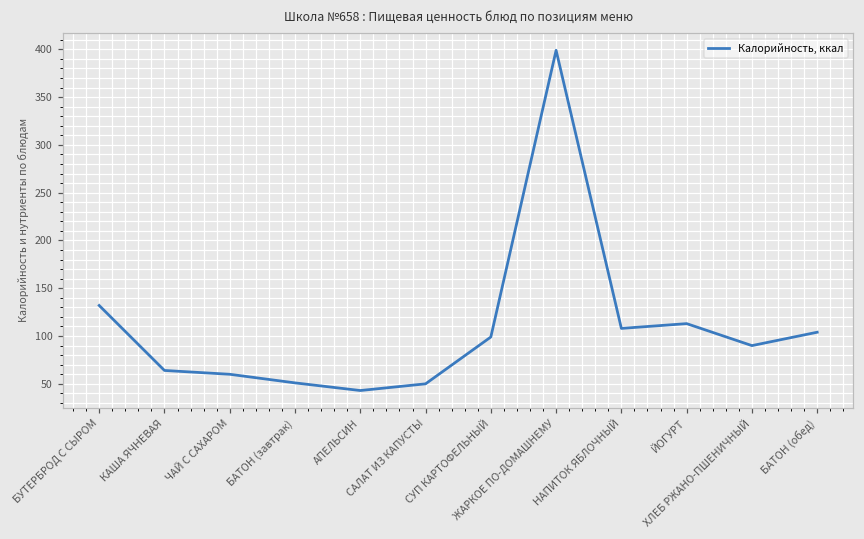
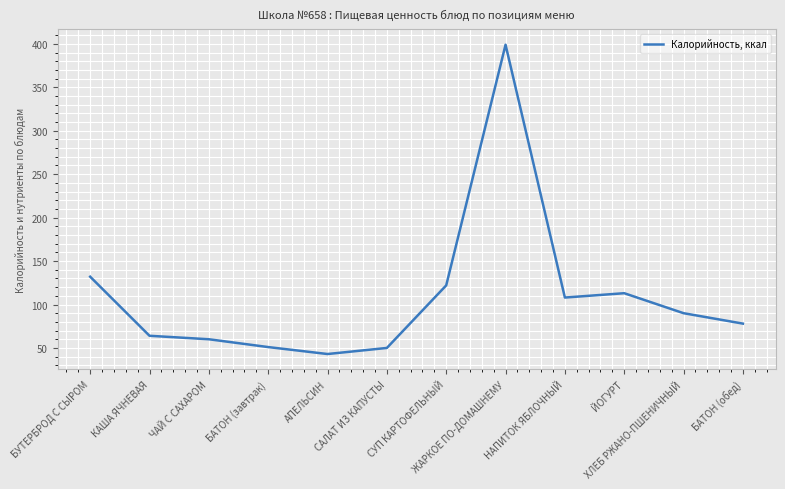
  {
    "БУТЕРБРОД С СЫРОМ": 130,
    "КАША ЯЧНЕВАЯ": 60,
    "ЧАЙ С САХАРОМ": 60,
    "БАТОН (завтрак)": 50,
    "АПЕЛЬСИН": 40,
    "САЛАТ ИЗ КАПУСТЫ": 50,
-   "СУП КАРТОФЕЛЬНЫЙ": 100,
+   "СУП КАРТОФЕЛЬНЫЙ": 120,
    "ЖАРКОЕ ПО-ДОМАШНЕМУ": 400,
    "НАПИТОК ЯБЛОЧНЫЙ": 110,
    "ЙОГУРТ": 110,
    "ХЛЕБ РЖАНО-ПШЕНИЧНЫЙ": 90,
-   "БАТОН (обед)": 100
+   "БАТОН (обед)": 80
  }
